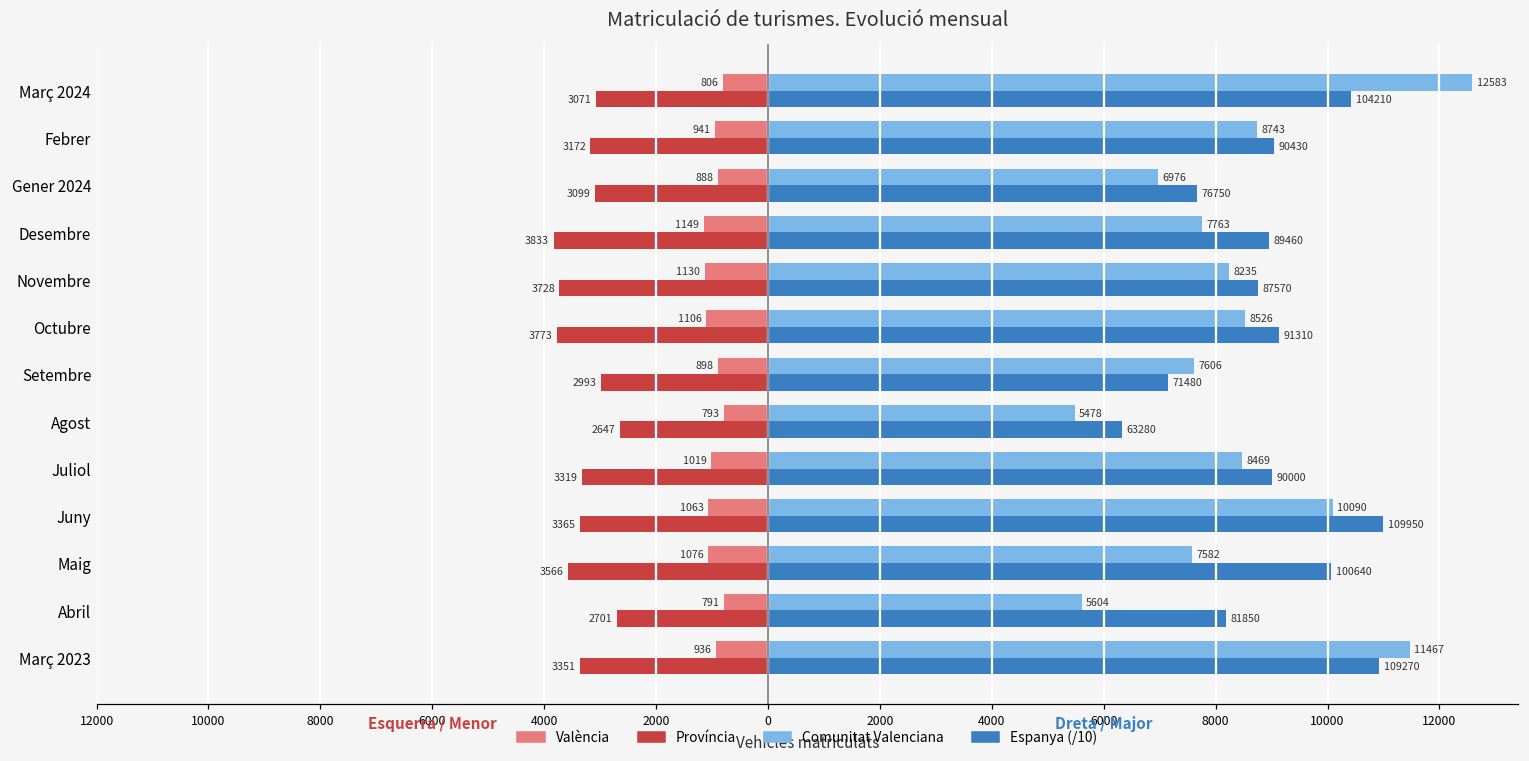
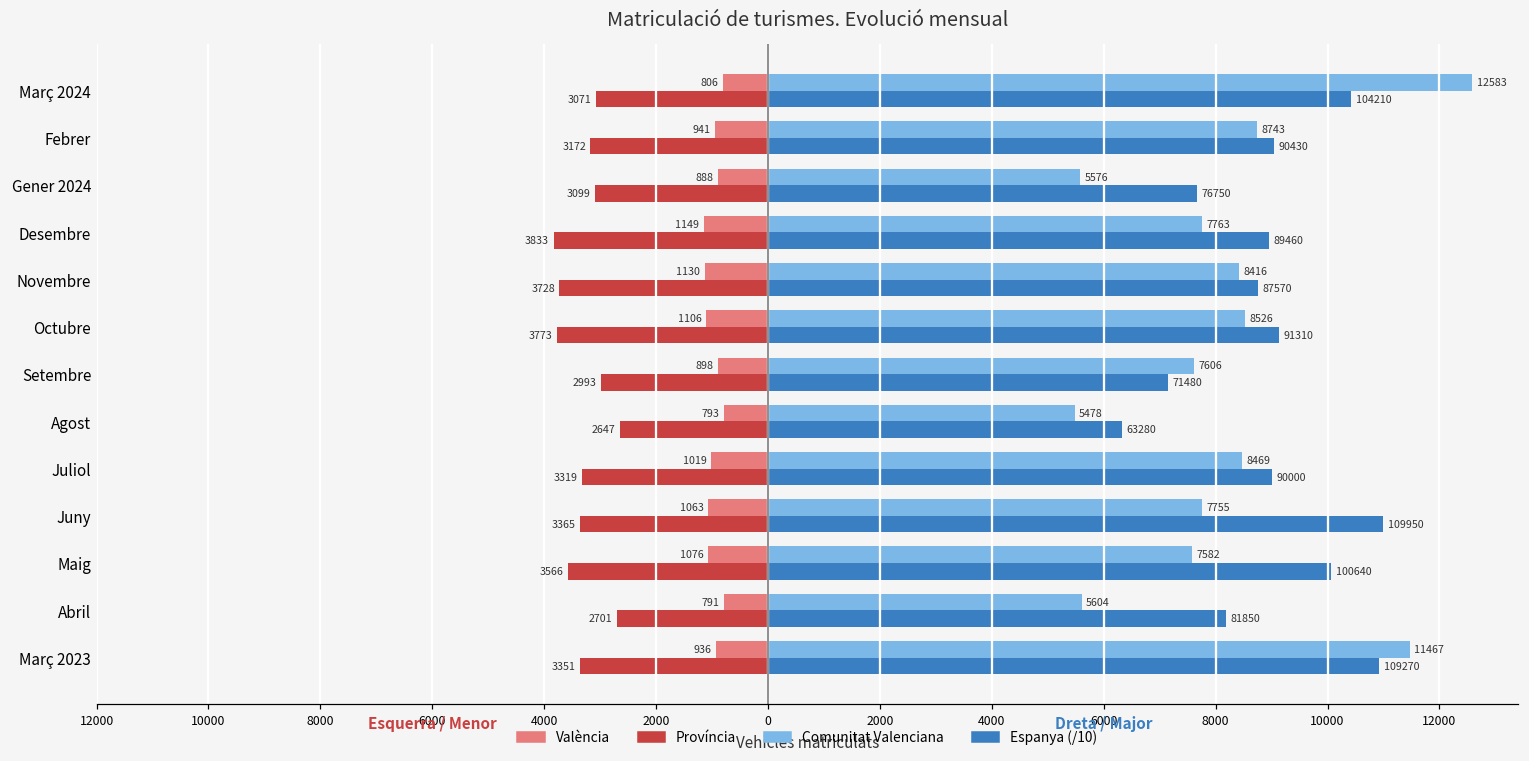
  {
    "Comunitat Valenciana": {
      "Març 2024": 12583,
      "Febrer": 8743,
-     "Gener 2024": 6976,
+     "Gener 2024": 5576,
      "Desembre": 7763,
-     "Novembre": 8235,
+     "Novembre": 8416,
      "Octubre": 8526,
      "Setembre": 7606,
      "Agost": 5478,
      "Juliol": 8469,
-     "Juny": 10090,
+     "Juny": 7755,
      "Maig": 7582,
      "Abril": 5604,
      "Març 2023": 11467
    }
  }
